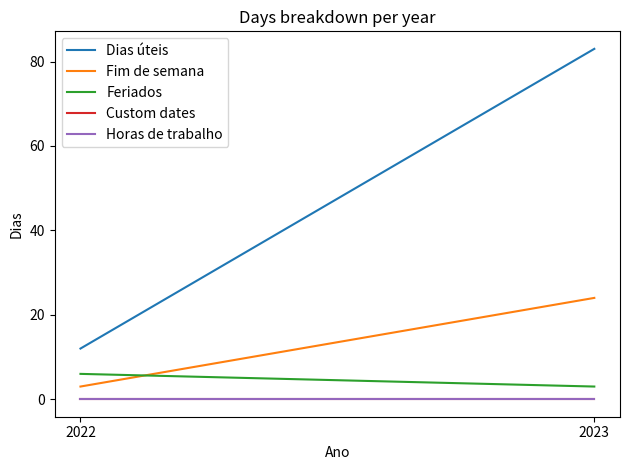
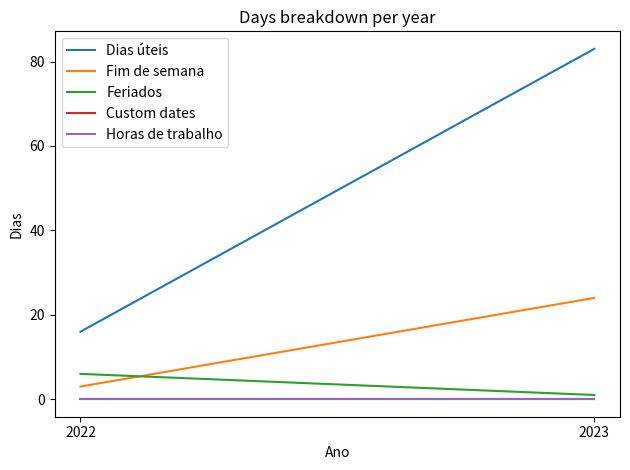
  {
    "Dias úteis": {
-     "2022": 12,
+     "2022": 16,
      "2023": 83
    },
    "Fim de semana": {
      "2022": 3,
      "2023": 24
    },
    "Feriados": {
      "2022": 6,
-     "2023": 3
+     "2023": 1
    },
    "Horas de trabalho": {
      "2022": 0,
      "2023": 0
    }
  }
